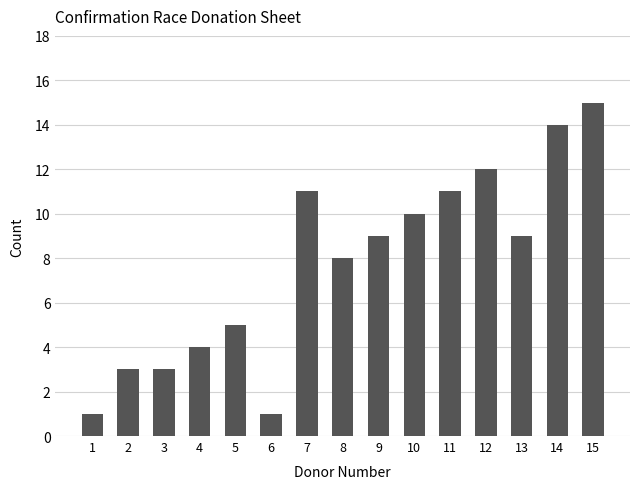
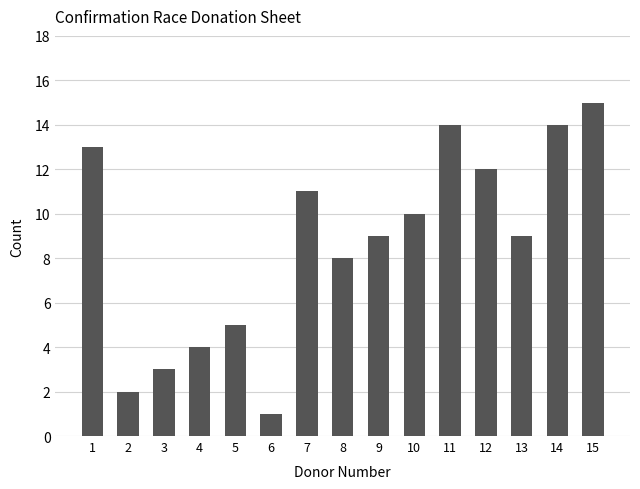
  {
-   "1": 1,
-   "2": 3,
+   "1": 13,
+   "2": 2,
    "3": 3,
    "4": 4,
    "5": 5,
    "6": 1,
    "7": 11,
    "8": 8,
    "9": 9,
    "10": 10,
-   "11": 11,
+   "11": 14,
    "12": 12,
    "13": 9,
    "14": 14,
    "15": 15
  }
